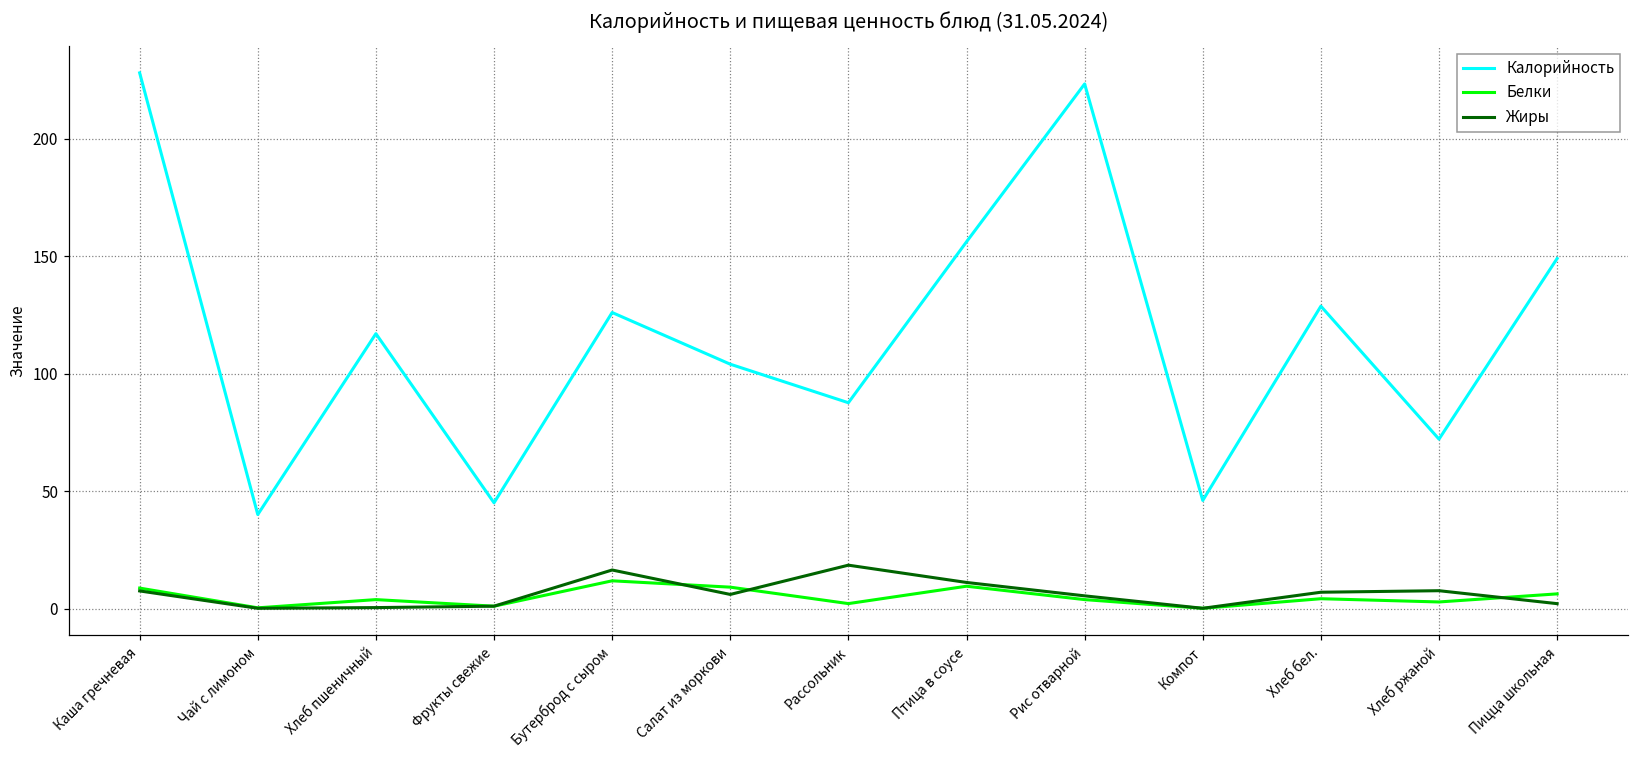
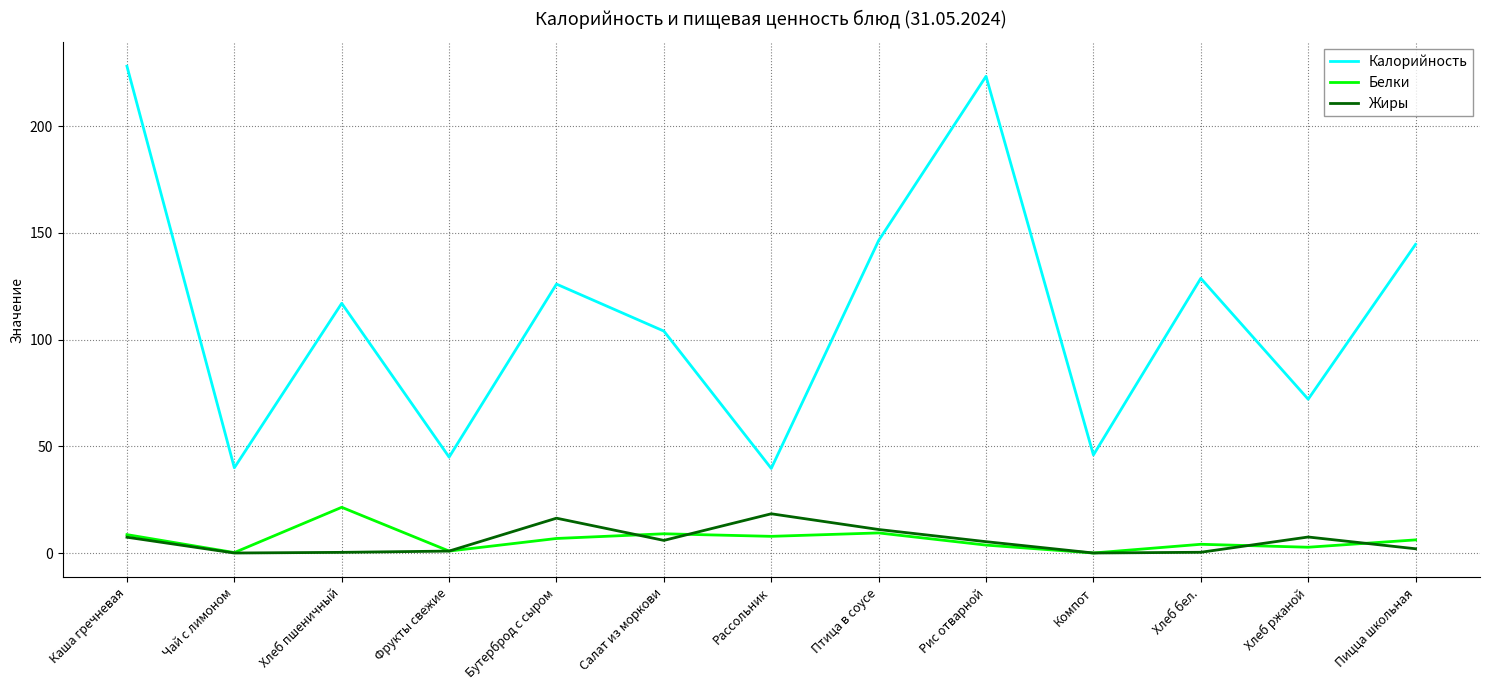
  {
    "Калорийность": {
      "Каша гречневая": 228,
      "Чай с лимоном": 40,
      "Хлеб пшеничный": 117,
      "Фрукты свежие": 45,
      "Бутерброд с сыром": 126,
      "Салат из моркови": 104,
-     "Рассольник": 88,
-     "Птица в соусе": 156,
+     "Рассольник": 40,
+     "Птица в соусе": 146,
      "Рис отварной": 223,
      "Компот": 46,
      "Хлеб бел.": 129,
      "Хлеб ржаной": 72,
-     "Пицца школьная": 149
+     "Пицца школьная": 145
    },
    "Белки": {
      "Каша гречневая": 9,
-     "Хлеб пшеничный": 4,
-     "Бутерброд с сыром": 12,
+     "Хлеб пшеничный": 22,
+     "Бутерброд с сыром": 7,
      "Салат из моркови": 9,
-     "Рассольник": 2,
+     "Рассольник": 8,
      "Птица в соусе": 10,
      "Рис отварной": 4,
      "Хлеб бел.": 4,
      "Хлеб ржаной": 3,
      "Пицца школьная": 6
    },
    "Жиры": {
      "Каша гречневая": 7,
      "Хлеб пшеничный": 0,
      "Бутерброд с сыром": 16,
      "Салат из моркови": 6,
      "Рассольник": 18,
      "Птица в соусе": 11,
      "Рис отварной": 5,
-     "Хлеб бел.": 7,
+     "Хлеб бел.": 0,
      "Хлеб ржаной": 8,
      "Пицца школьная": 2
    }
  }
